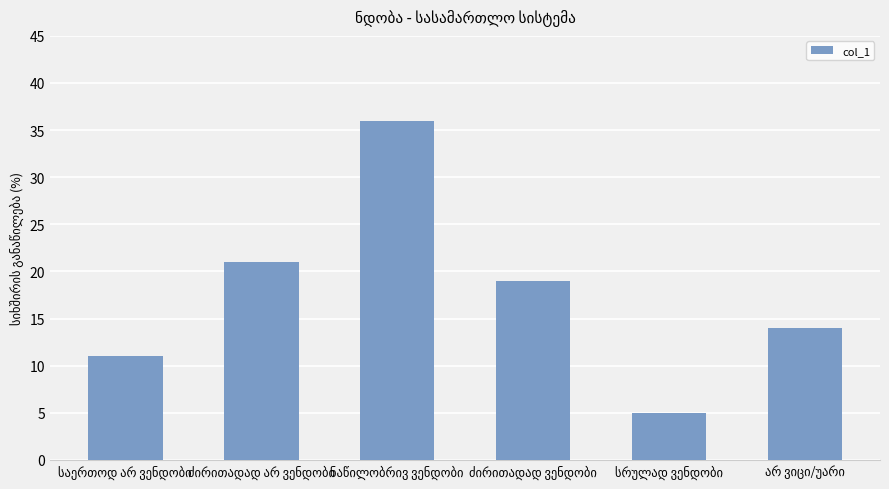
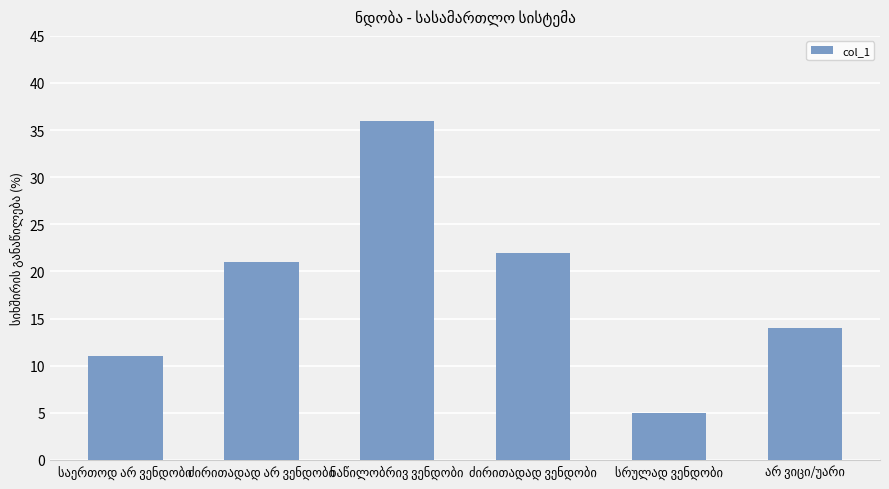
  {
    "საერთოდ არ ვენდობი": 11,
    "ძირითადად არ ვენდობი": 21,
    "ნაწილობრივ ვენდობი": 36,
-   "ძირითადად ვენდობი": 19,
+   "ძირითადად ვენდობი": 22,
    "სრულად ვენდობი": 5,
    "არ ვიცი/უარი": 14
  }
